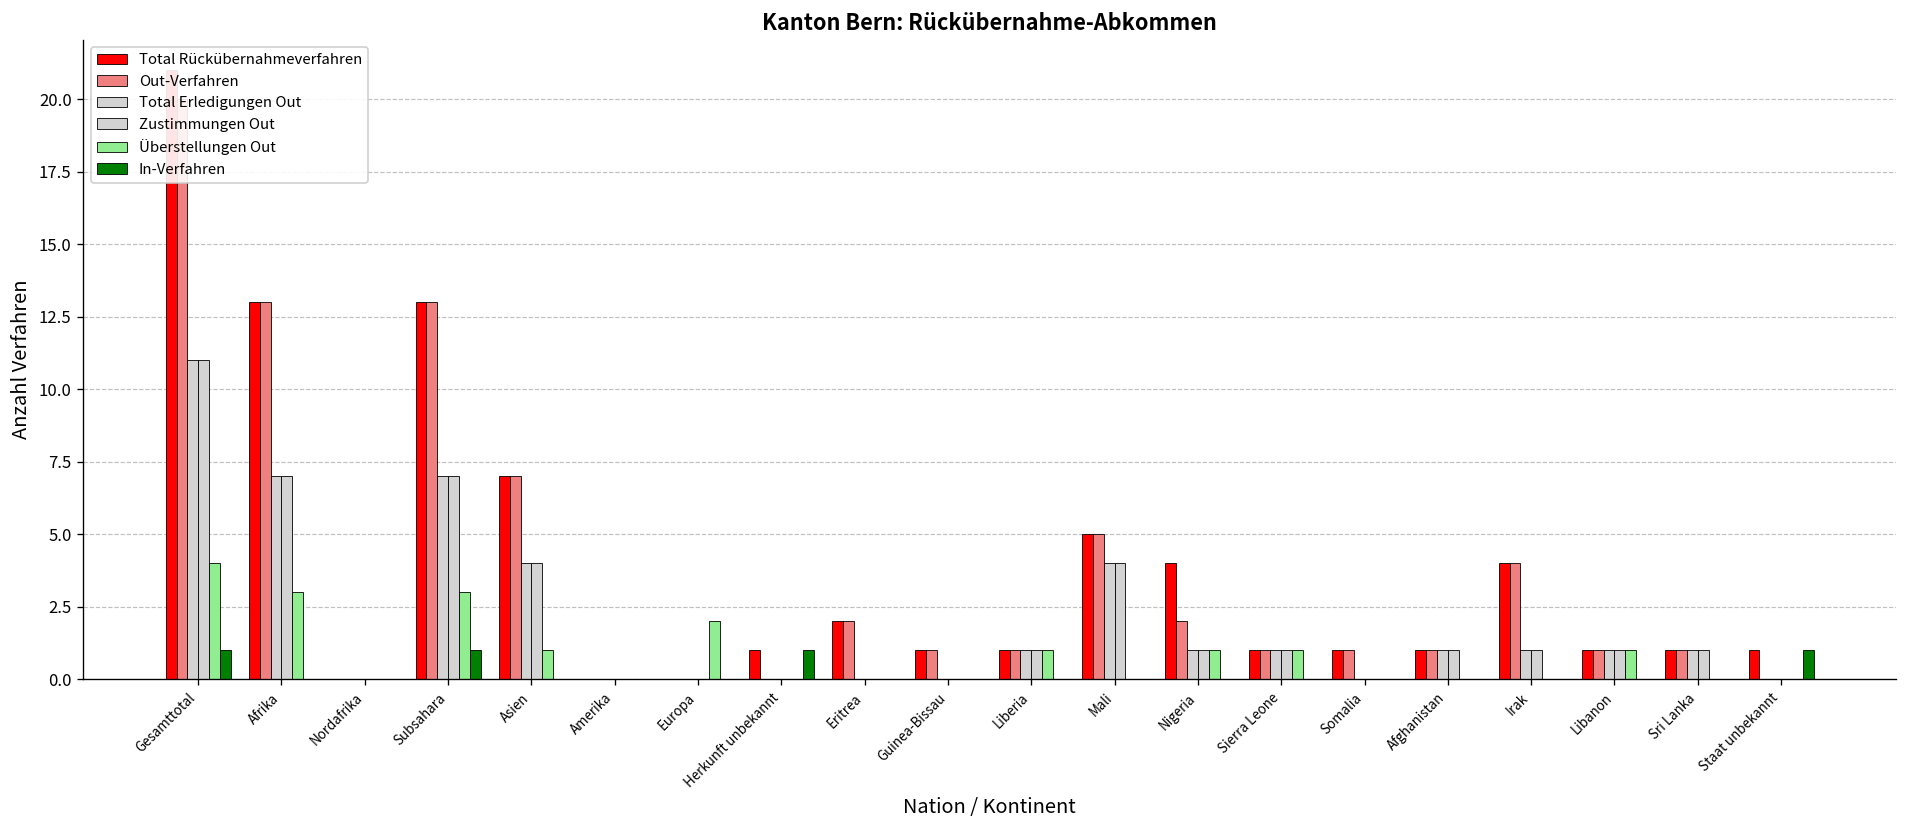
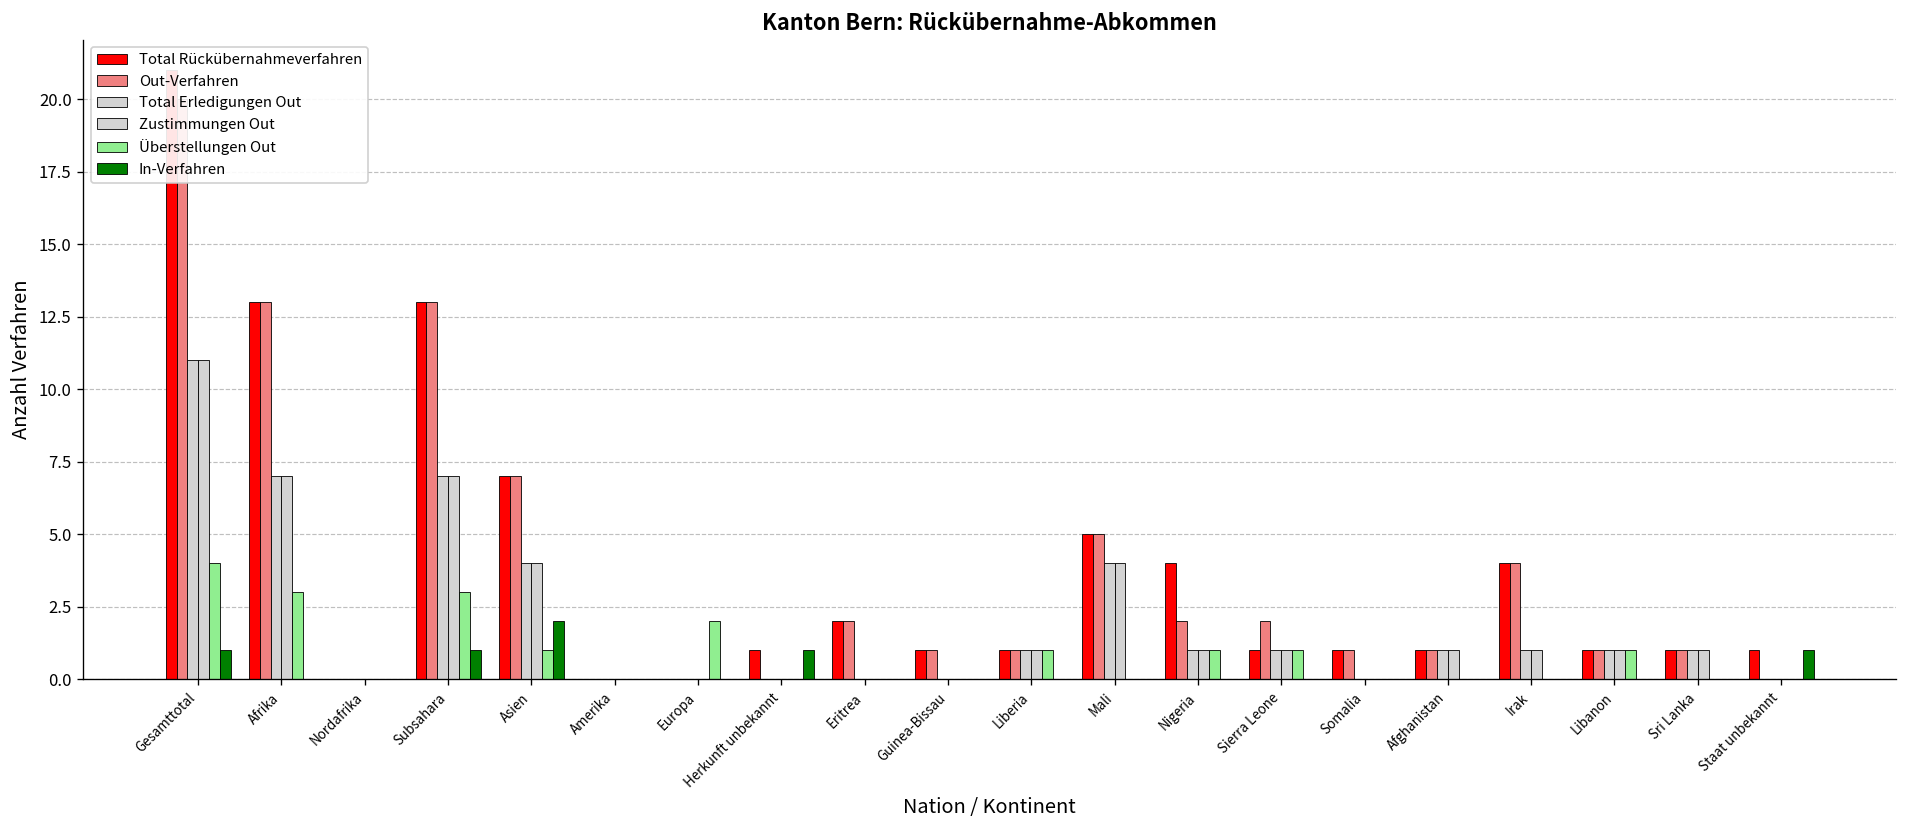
  {
    "Total Rückübernahmeverfahren": {
      "Afrika": 13,
      "Nordafrika": 0,
      "Subsahara": 13,
      "Asien": 7,
      "Amerika": 0,
      "Europa": 0,
      "Herkunft unbekannt": 1,
      "Eritrea": 2,
      "Guinea-Bissau": 1,
      "Liberia": 1,
      "Mali": 5,
      "Nigeria": 4,
      "Sierra Leone": 1,
      "Somalia": 1,
      "Afghanistan": 1,
      "Irak": 4,
      "Libanon": 1,
      "Sri Lanka": 1,
      "Staat unbekannt": 1
    },
    "Out-Verfahren": {
      "Afrika": 13,
      "Nordafrika": 0,
      "Subsahara": 13,
      "Asien": 7,
      "Amerika": 0,
      "Europa": 0,
      "Herkunft unbekannt": 0,
      "Eritrea": 2,
      "Guinea-Bissau": 1,
      "Liberia": 1,
      "Mali": 5,
      "Nigeria": 2,
-     "Sierra Leone": 1,
+     "Sierra Leone": 2,
      "Somalia": 1,
      "Afghanistan": 1,
      "Irak": 4,
      "Libanon": 1,
      "Sri Lanka": 1,
      "Staat unbekannt": 0
    },
    "Überstellungen Out": {
      "Gesamttotal": 4,
      "Afrika": 3,
      "Nordafrika": 0,
      "Subsahara": 3,
      "Asien": 1,
      "Amerika": 0,
      "Europa": 2,
      "Herkunft unbekannt": 0,
      "Eritrea": 0,
      "Guinea-Bissau": 0,
      "Liberia": 1,
      "Mali": 0,
      "Nigeria": 1,
      "Sierra Leone": 1,
      "Somalia": 0,
      "Afghanistan": 0,
      "Irak": 0,
      "Libanon": 1,
      "Sri Lanka": 0,
      "Staat unbekannt": 0
    },
    "In-Verfahren": {
      "Gesamttotal": 1,
      "Afrika": 0,
      "Nordafrika": 0,
      "Subsahara": 1,
-     "Asien": 0,
+     "Asien": 2,
      "Amerika": 0,
      "Europa": 0,
      "Herkunft unbekannt": 1,
      "Eritrea": 0,
      "Guinea-Bissau": 0,
      "Liberia": 0,
      "Mali": 0,
      "Nigeria": 0,
      "Sierra Leone": 0,
      "Somalia": 0,
      "Afghanistan": 0,
      "Irak": 0,
      "Libanon": 0,
      "Sri Lanka": 0,
      "Staat unbekannt": 1
    }
  }
